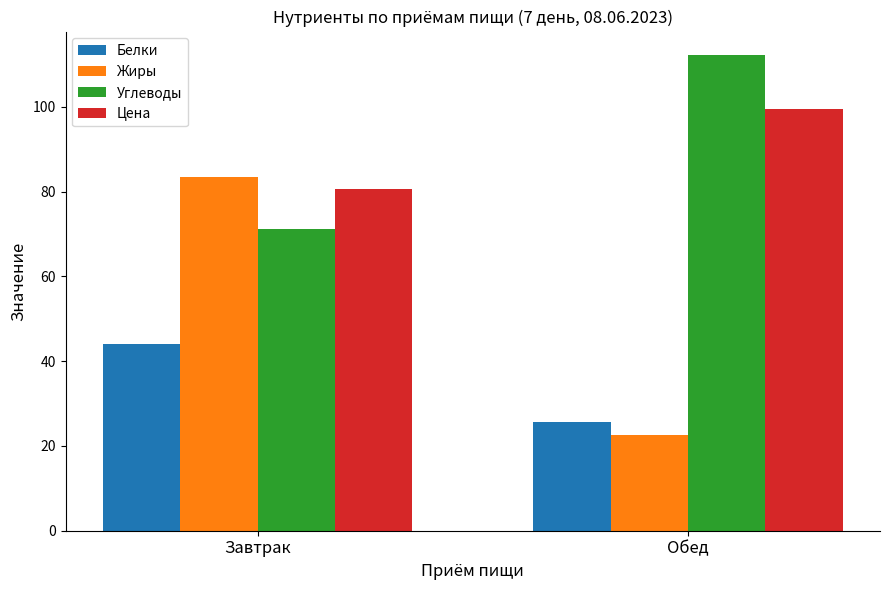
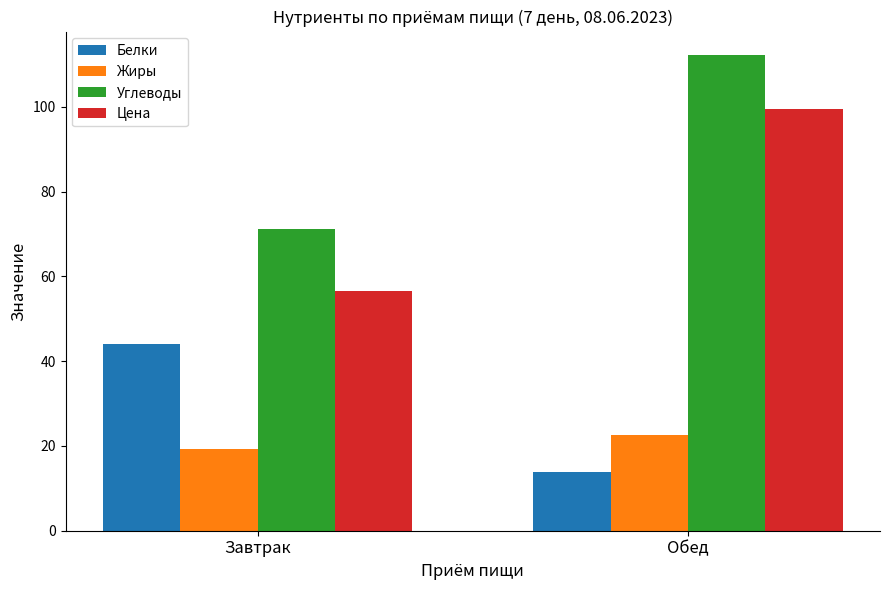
  {
    "Белки": {
      "Завтрак": 44,
-     "Обед": 26
+     "Обед": 14
    },
    "Жиры": {
-     "Завтрак": 83,
+     "Завтрак": 19,
      "Обед": 23
    },
    "Углеводы": {
      "Завтрак": 71,
      "Обед": 112
    },
    "Цена": {
-     "Завтрак": 81,
+     "Завтрак": 57,
      "Обед": 99
    }
  }
